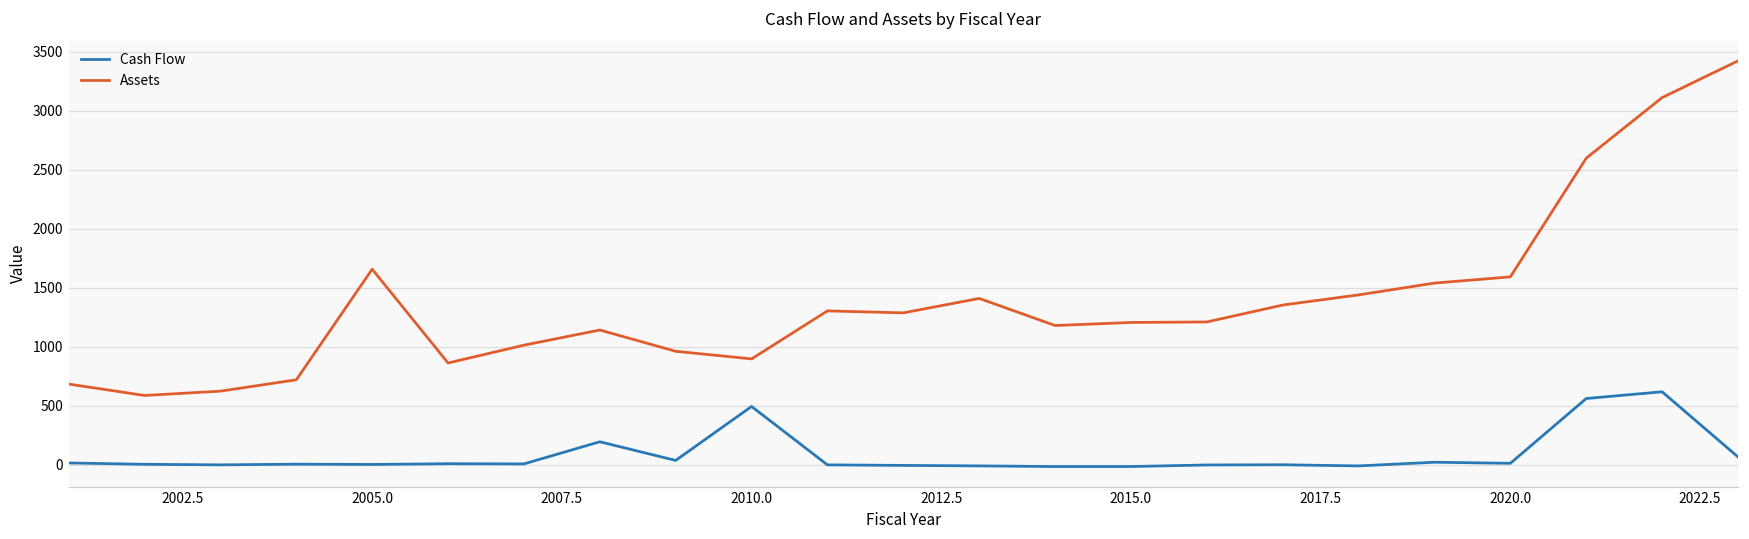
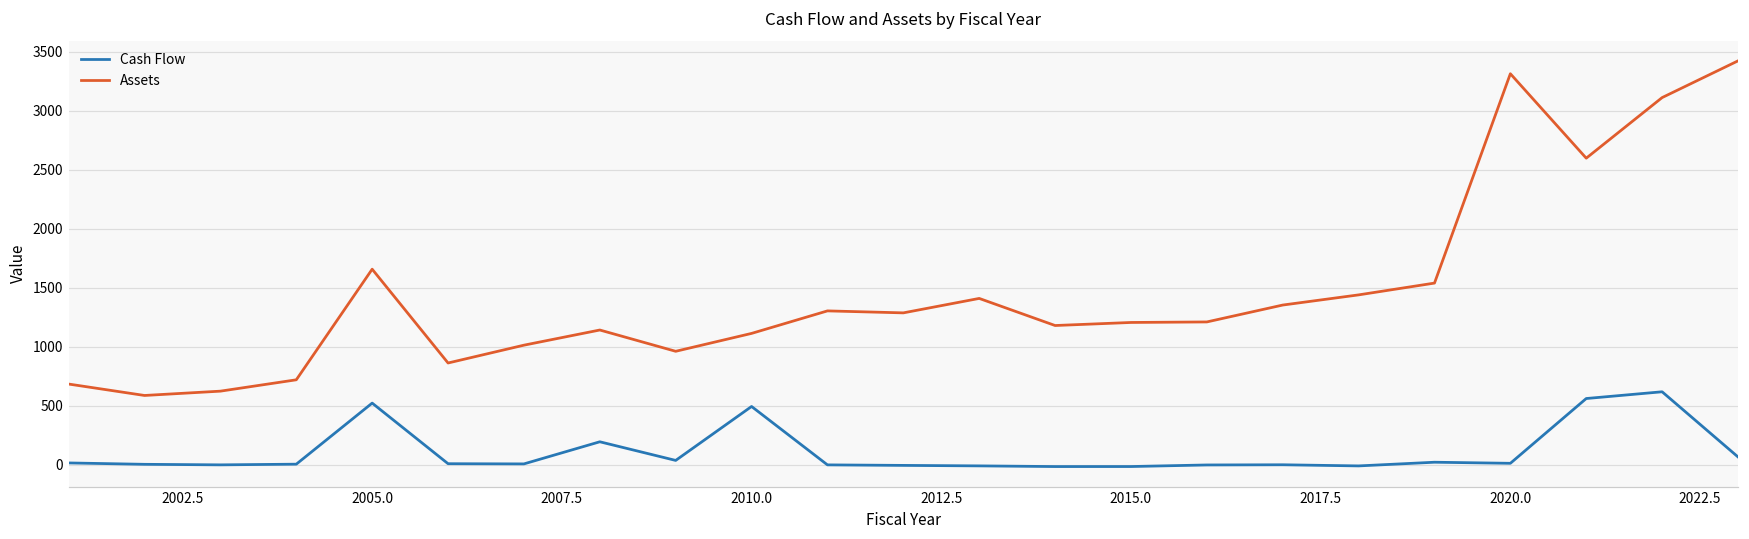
  {
    "Cash Flow": {
-     "2005.0": 0,
+     "2005.0": 520,
      "2010.0": 490,
      "2015.0": -20,
      "2020.0": 10
    },
    "Assets": {
      "2005.0": 1660,
-     "2010.0": 900,
+     "2010.0": 1110,
      "2015.0": 1210,
-     "2020.0": 1590
+     "2020.0": 3320
    }
  }
